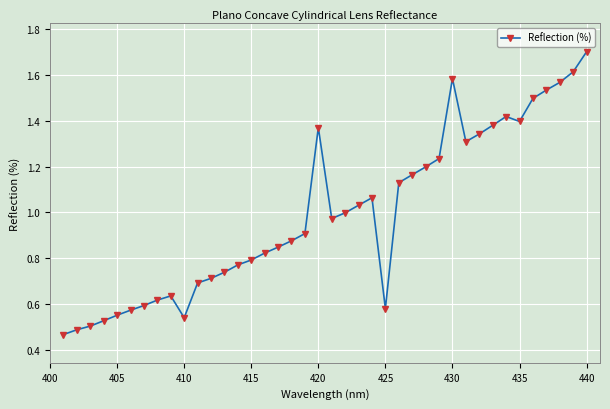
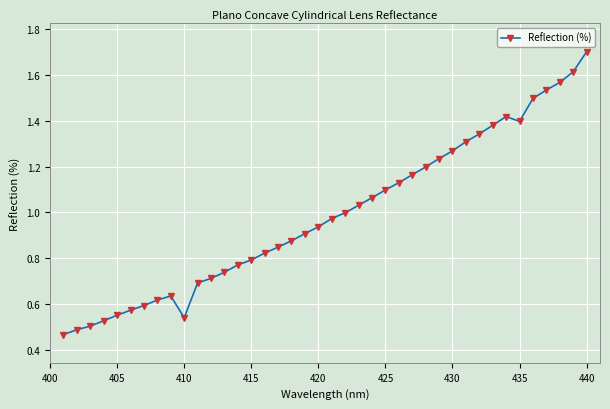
  {
    "405": 0.55,
    "410": 0.54,
    "415": 0.79,
-   "420": 1.37,
-   "425": 0.58,
-   "430": 1.58,
+   "420": 0.94,
+   "425": 1.10,
+   "430": 1.27,
    "435": 1.40,
    "440": 1.70
  }
